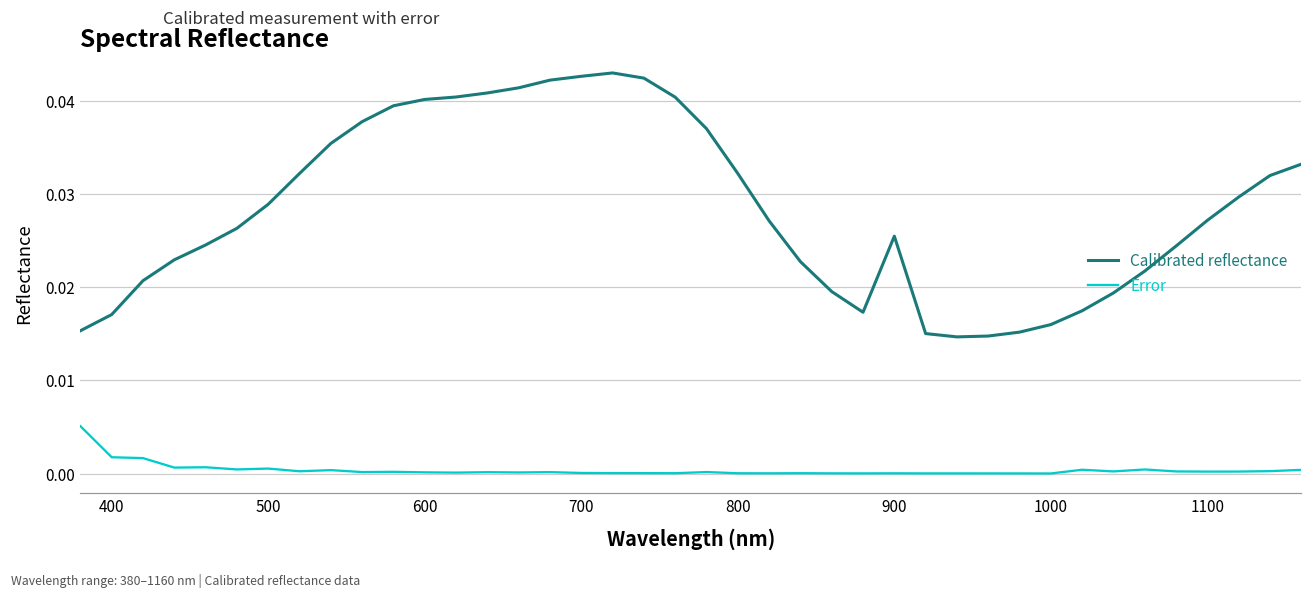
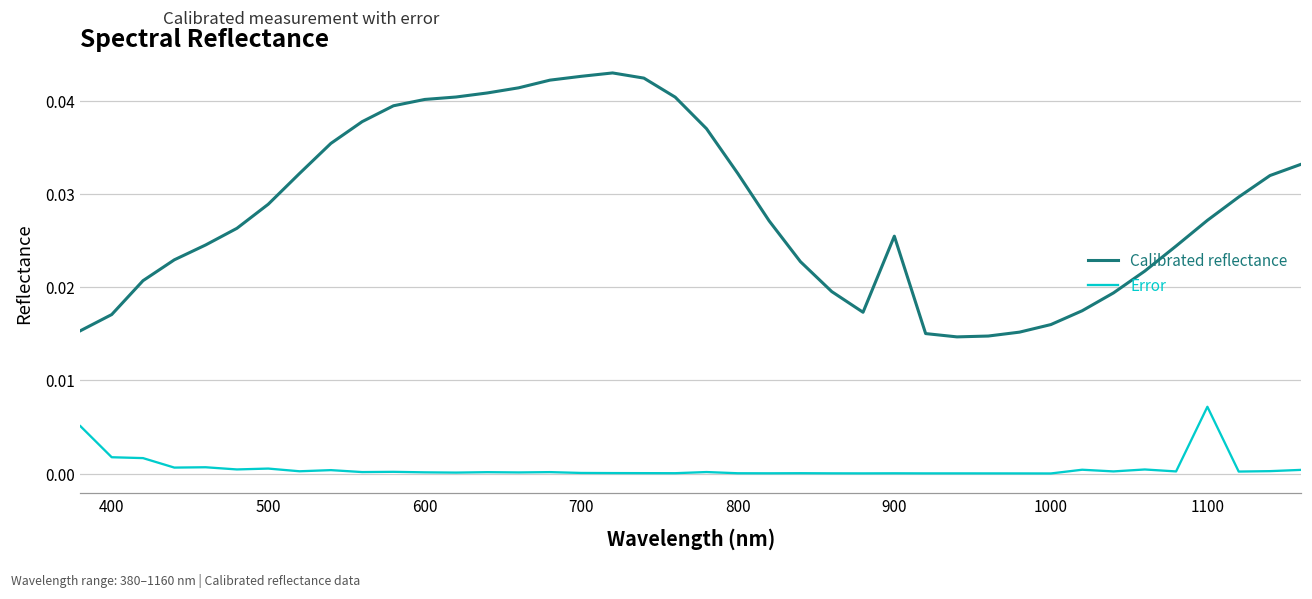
  {
    "Calibrated reflectance": {
      "400": 0.017,
      "500": 0.029,
      "600": 0.040,
      "700": 0.043,
      "800": 0.032,
      "900": 0.025,
      "1000": 0.016,
      "1100": 0.027
    },
    "Error": {
      "400": 0.002,
      "500": 0.001,
      "600": 0.000,
      "700": 0.000,
      "800": 0.000,
      "900": 0.000,
      "1000": 0.000,
-     "1100": 0.000
+     "1100": 0.007
    }
  }
